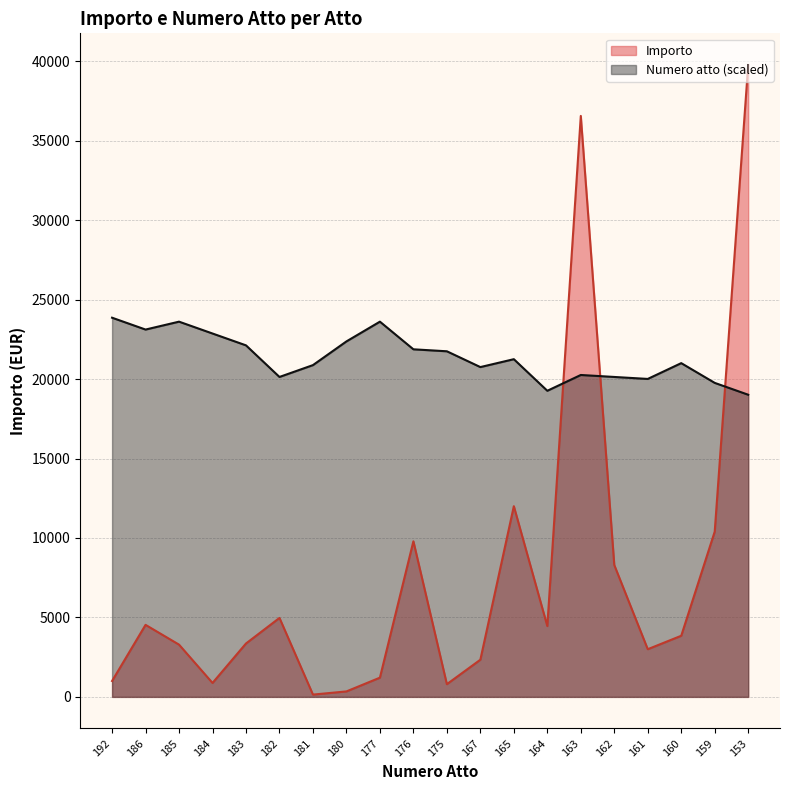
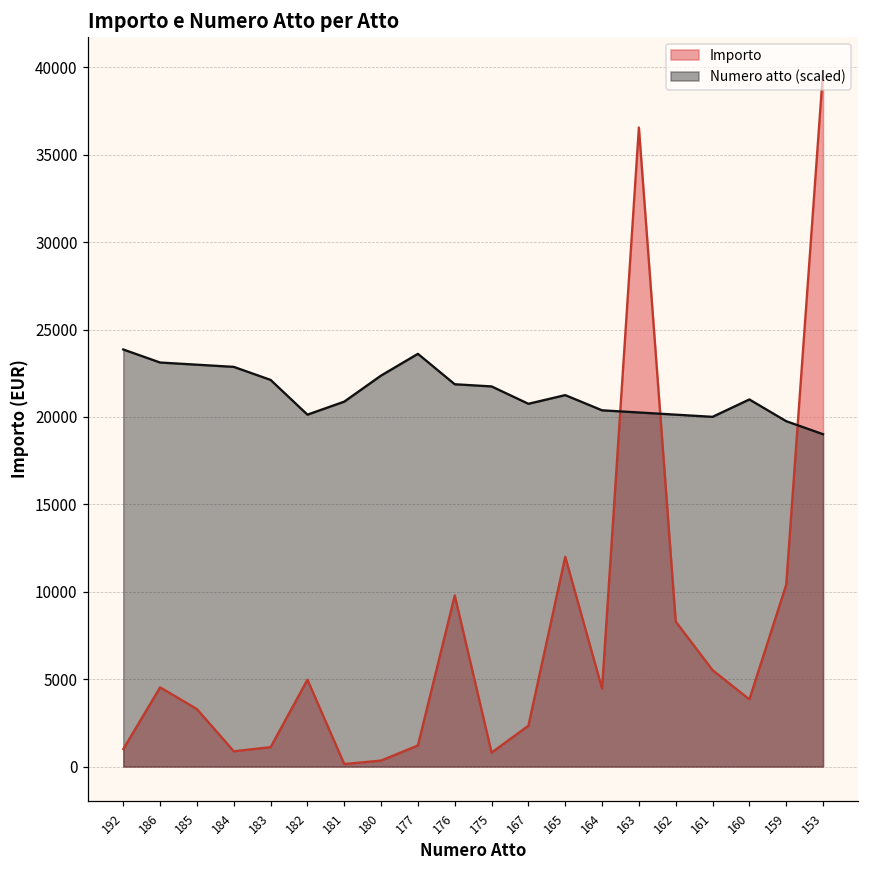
  {
    "Importo": {
      "192": 1000,
      "186": 4500,
      "185": 3300,
      "184": 900,
-     "183": 3400,
+     "183": 1100,
      "182": 5000,
      "181": 100,
      "180": 300,
      "177": 1200,
      "176": 9800,
      "175": 800,
      "167": 2300,
      "165": 12000,
      "164": 4500,
      "163": 36600,
      "162": 8300,
-     "161": 3000,
+     "161": 5500,
      "160": 3800,
      "159": 10400
    },
    "Numero atto (scaled)": {
      "192": 23900,
      "186": 23100,
-     "185": 23600,
+     "185": 23000,
      "184": 22900,
      "183": 22100,
      "182": 20100,
      "181": 20900,
      "180": 22400,
      "177": 23600,
      "176": 21900,
      "175": 21700,
      "167": 20800,
      "165": 21300,
-     "164": 19300,
+     "164": 20400,
      "163": 20300,
      "162": 20100,
      "161": 20000,
      "160": 21000,
      "159": 19800,
      "153": 19000
    }
  }
